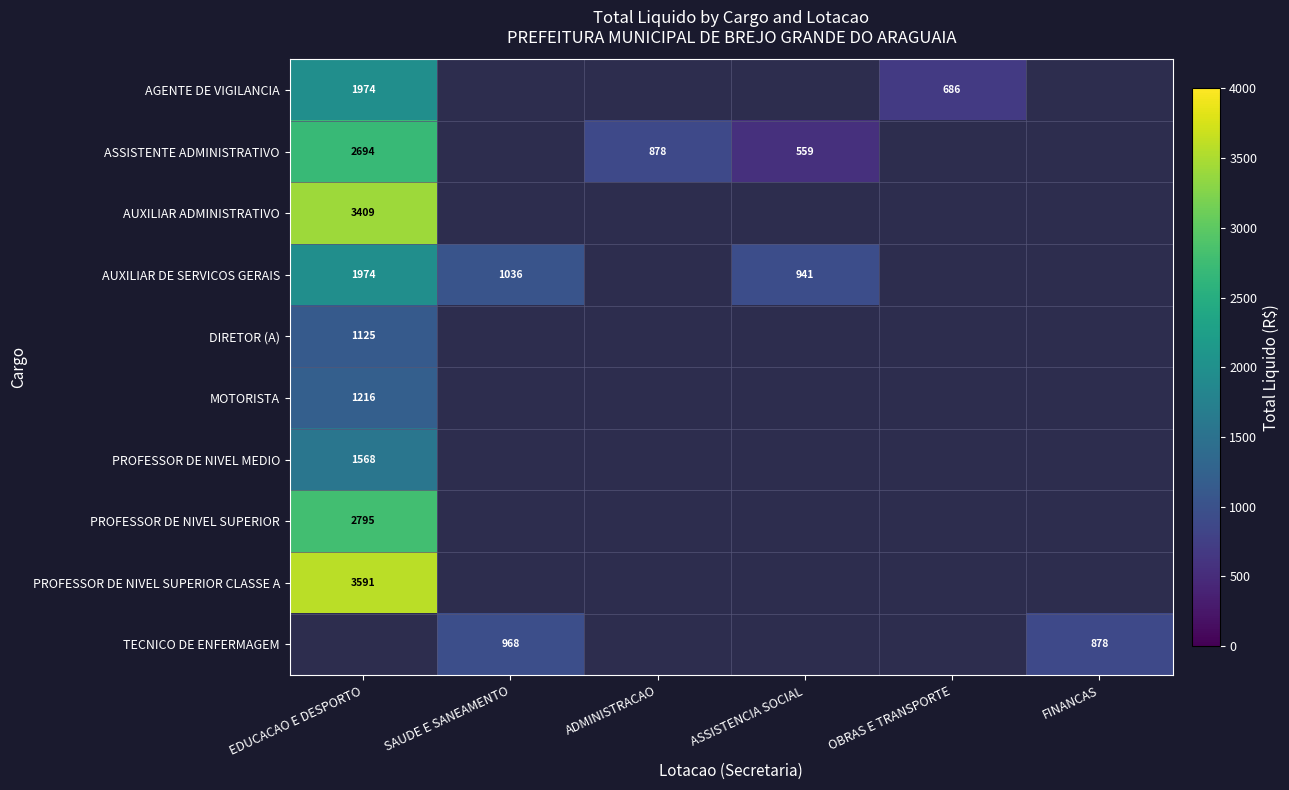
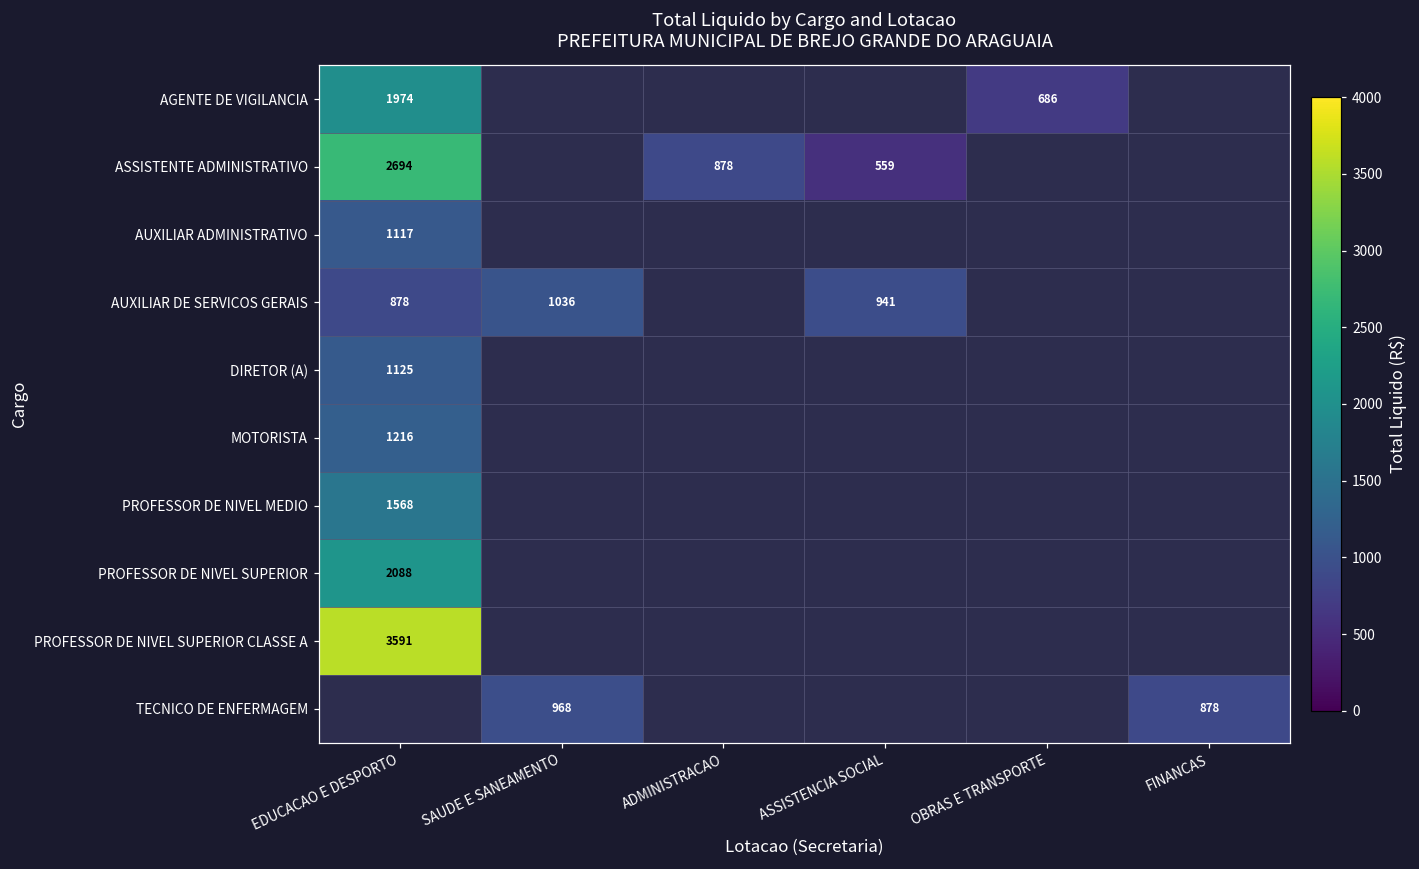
  {
    "AGENTE DE VIGILANCIA": {
      "EDUCACAO E DESPORTO": 1974,
      "OBRAS E TRANSPORTE": 686
    },
    "ASSISTENTE ADMINISTRATIVO": {
      "EDUCACAO E DESPORTO": 2694,
      "ADMINISTRACAO": 878,
      "ASSISTENCIA SOCIAL": 559
    },
    "AUXILIAR ADMINISTRATIVO": {
-     "EDUCACAO E DESPORTO": 3409
+     "EDUCACAO E DESPORTO": 1117
    },
    "AUXILIAR DE SERVICOS GERAIS": {
-     "EDUCACAO E DESPORTO": 1974,
+     "EDUCACAO E DESPORTO": 878,
      "SAUDE E SANEAMENTO": 1036,
      "ASSISTENCIA SOCIAL": 941
    },
    "DIRETOR (A)": {
      "EDUCACAO E DESPORTO": 1125
    },
    "MOTORISTA": {
      "EDUCACAO E DESPORTO": 1216
    },
    "PROFESSOR DE NIVEL MEDIO": {
      "EDUCACAO E DESPORTO": 1568
    },
    "PROFESSOR DE NIVEL SUPERIOR": {
-     "EDUCACAO E DESPORTO": 2795
+     "EDUCACAO E DESPORTO": 2088
    },
    "PROFESSOR DE NIVEL SUPERIOR CLASSE A": {
      "EDUCACAO E DESPORTO": 3591
    },
    "TECNICO DE ENFERMAGEM": {
      "SAUDE E SANEAMENTO": 968,
      "FINANCAS": 878
    }
  }
